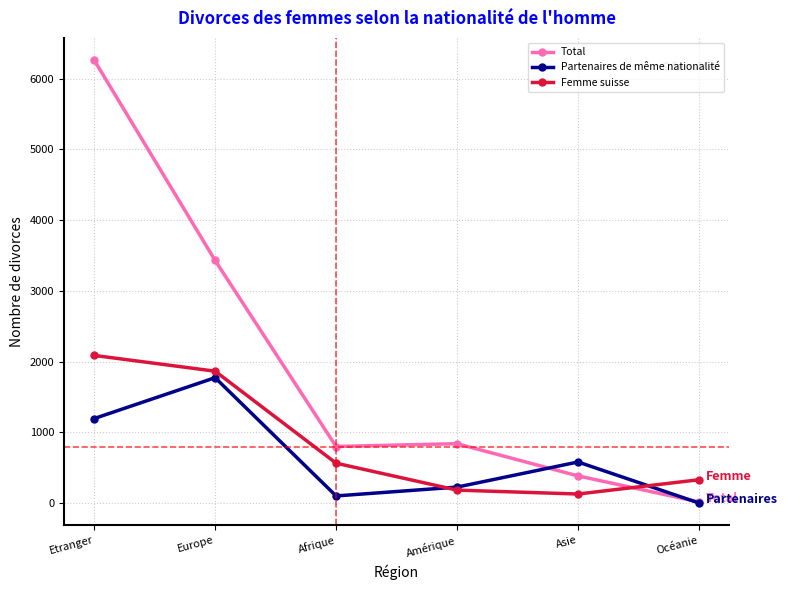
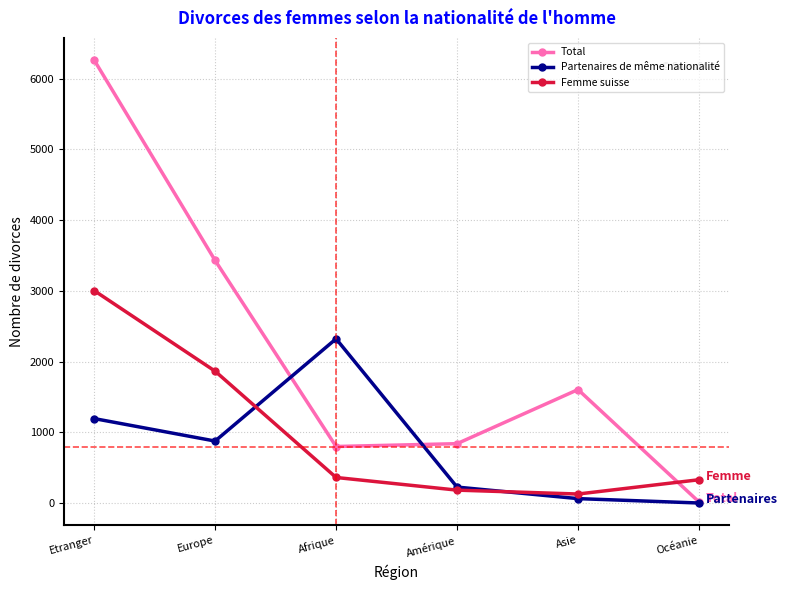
  {
    "Total": {
      "Etranger": 6300,
      "Europe": 3400,
      "Afrique": 800,
      "Amérique": 800,
-     "Asie": 400
+     "Asie": 1600
    },
    "Partenaires de même nationalité": {
      "Etranger": 1200,
-     "Europe": 1800,
-     "Afrique": 100,
+     "Europe": 900,
+     "Afrique": 2300,
      "Amérique": 200,
-     "Asie": 600
+     "Asie": 100
    },
    "Femme suisse": {
-     "Etranger": 2100,
+     "Etranger": 3000,
      "Europe": 1900,
-     "Afrique": 600,
+     "Afrique": 400,
      "Amérique": 200,
      "Asie": 100,
      "Océanie": 300
    }
  }
